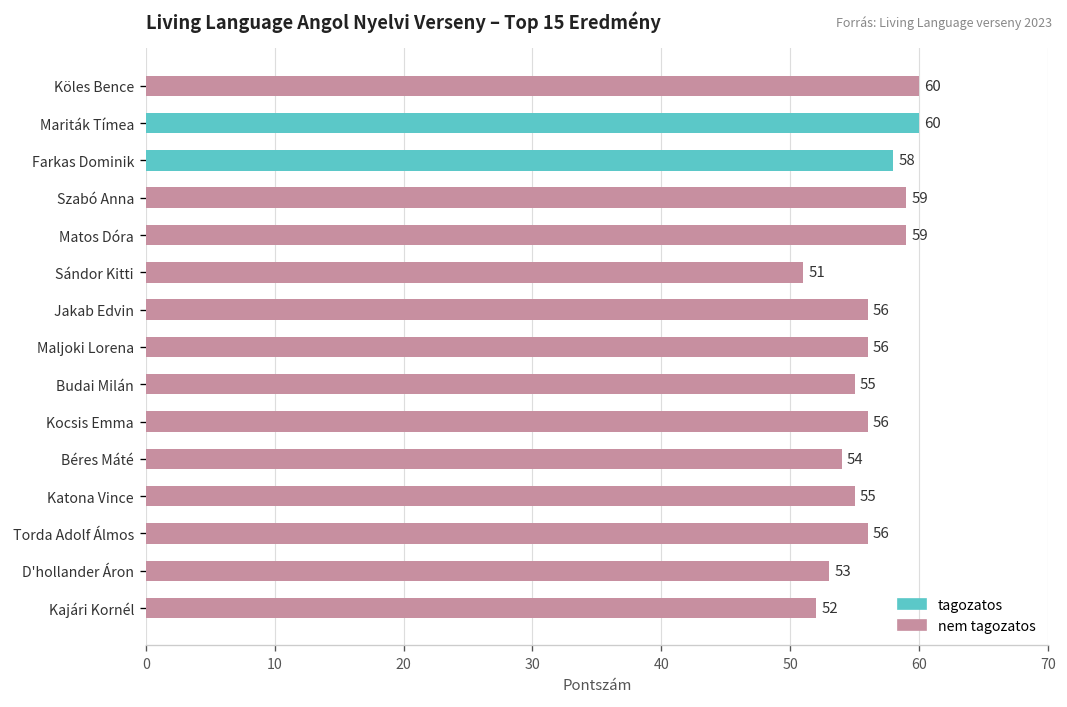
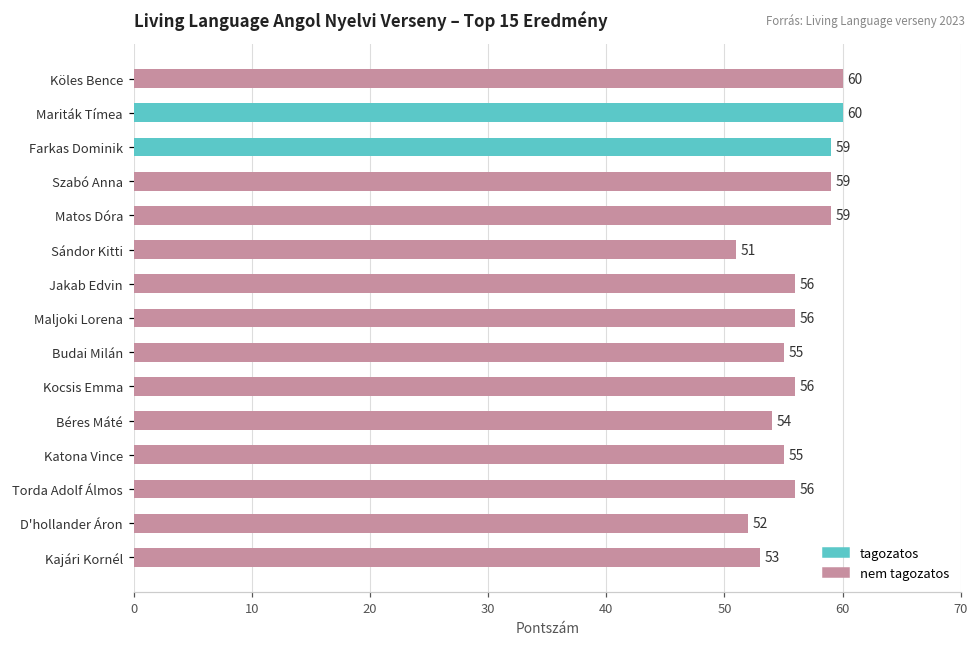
  {
    "Köles Bence": 60,
    "Mariták Tímea": 60,
-   "Farkas Dominik": 58,
+   "Farkas Dominik": 59,
    "Szabó Anna": 59,
    "Matos Dóra": 59,
    "Sándor Kitti": 51,
    "Jakab Edvin": 56,
    "Maljoki Lorena": 56,
    "Budai Milán": 55,
    "Kocsis Emma": 56,
    "Béres Máté": 54,
    "Katona Vince": 55,
    "Torda Adolf Álmos": 56,
-   "D'hollander Áron": 53,
-   "Kajári Kornél": 52
+   "D'hollander Áron": 52,
+   "Kajári Kornél": 53
  }
